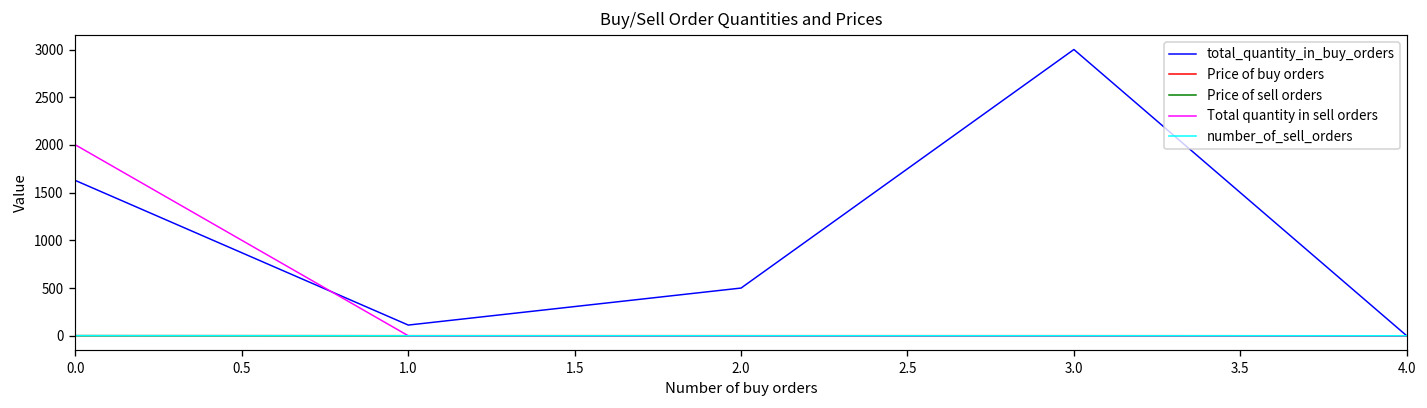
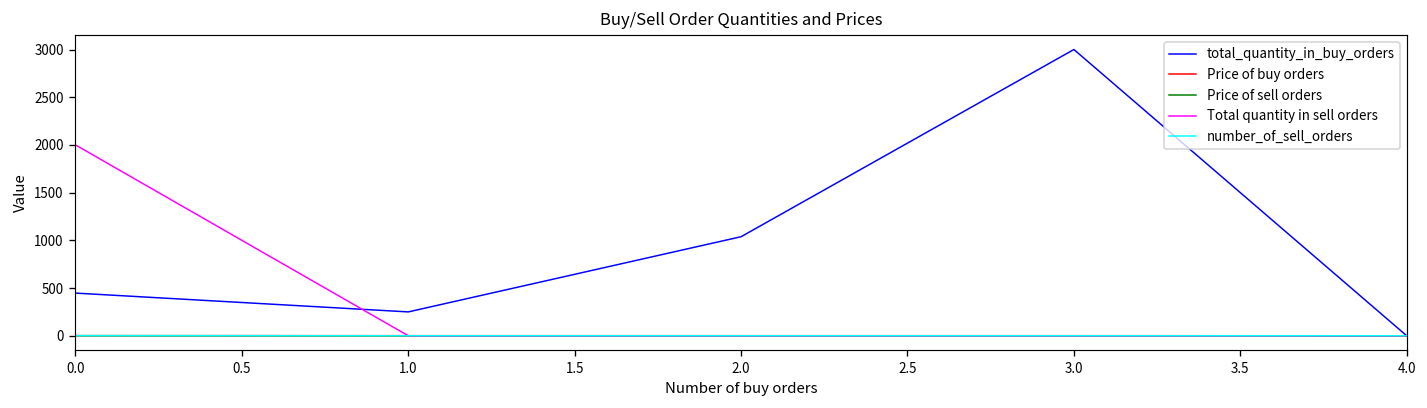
  {
    "total_quantity_in_buy_orders": {
-     "0.0": 1600,
-     "1.0": 100,
-     "2.0": 500,
+     "0.0": 400,
+     "1.0": 300,
+     "2.0": 1000,
      "3.0": 3000
    },
    "number_of_sell_orders": {
      "0.0": 0
    },
    "Total quantity in sell orders": {
      "0.0": 2000
    }
  }
